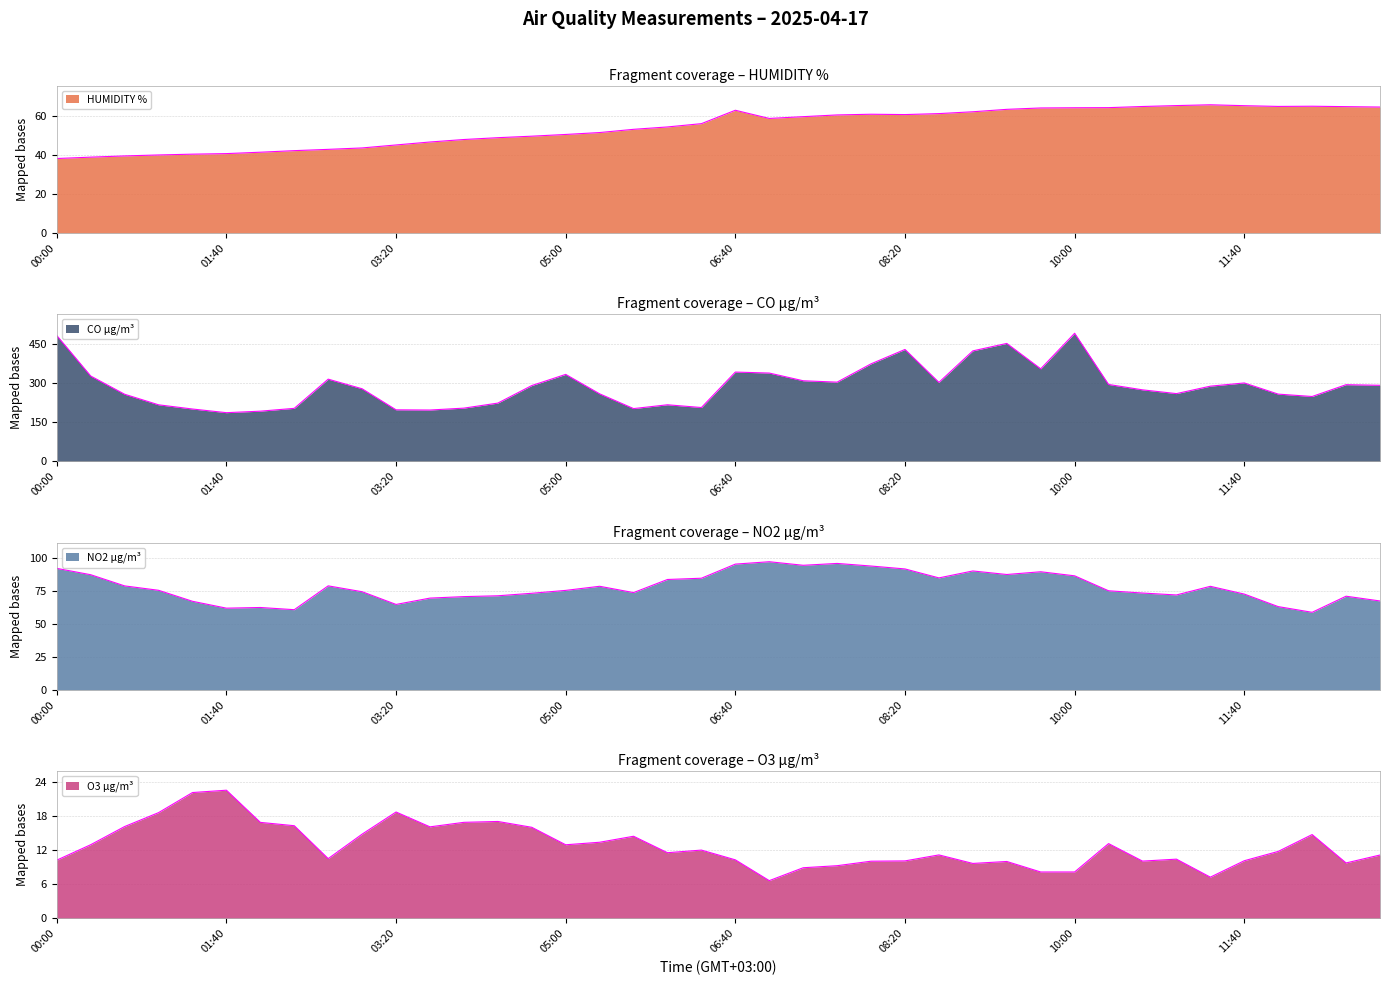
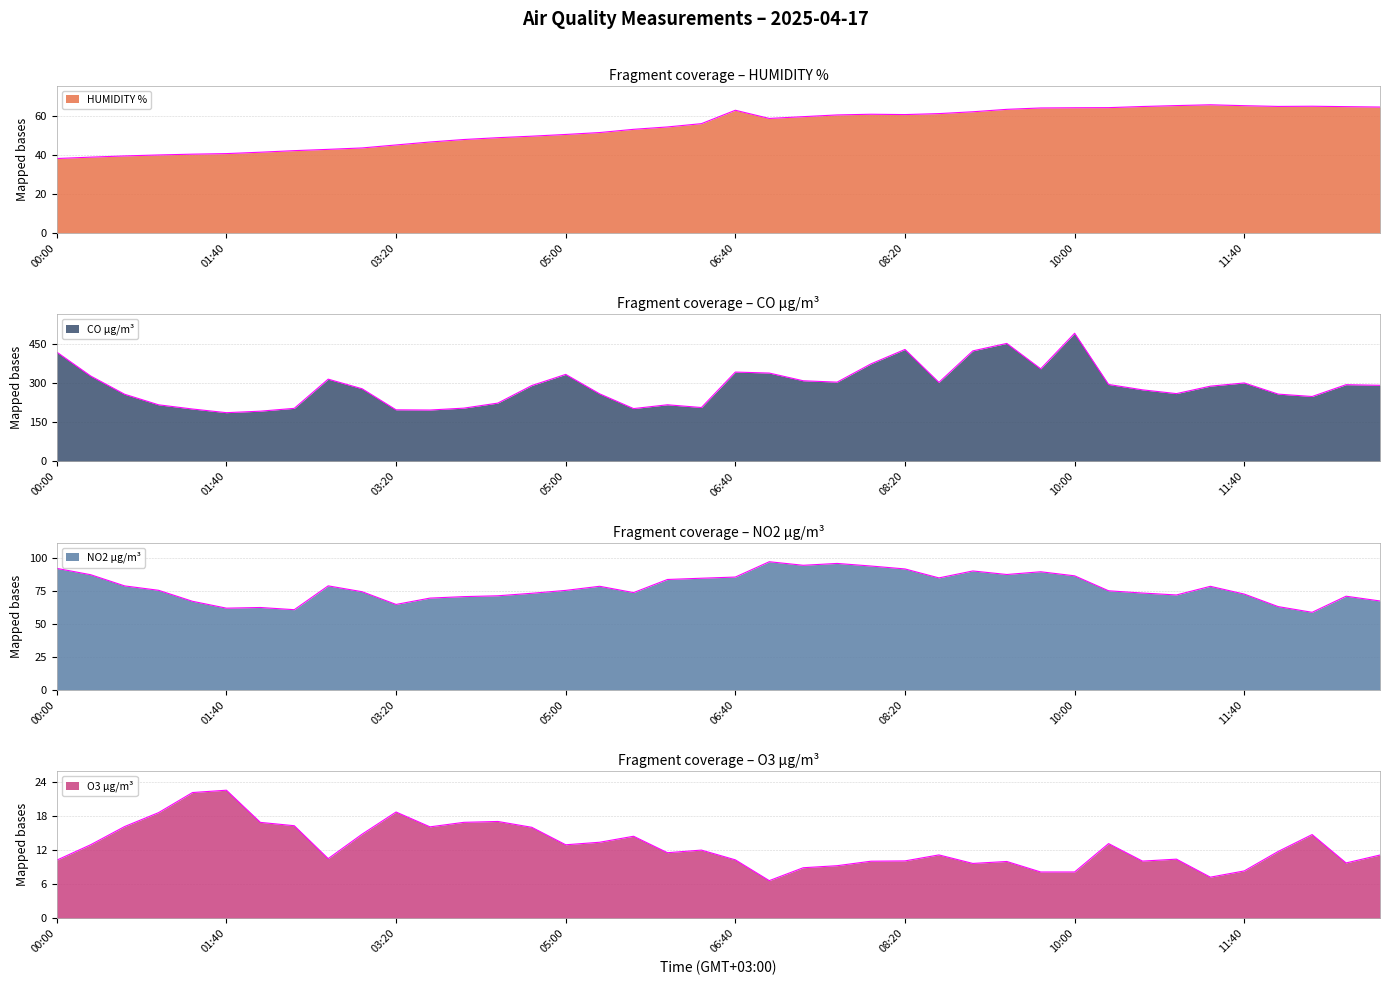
  {
    "Fragment coverage – HUMIDITY %": {
      "00:00": 38,
      "01:40": 41,
      "03:20": 45,
      "05:00": 51,
      "06:40": 63,
      "08:20": 61,
      "10:00": 64,
      "11:40": 65
    },
    "Fragment coverage – CO µg/m³": {
-     "00:00": 480,
+     "00:00": 420,
      "01:40": 190,
      "03:20": 200,
      "05:00": 330,
      "06:40": 340,
      "08:20": 430,
      "10:00": 490,
      "11:40": 300
    },
    "Fragment coverage – NO2 µg/m³": {
      "00:00": 92,
      "01:40": 62,
      "03:20": 65,
      "05:00": 75,
-     "06:40": 95,
+     "06:40": 86,
      "08:20": 92,
      "10:00": 86,
      "11:40": 73
    },
    "Fragment coverage – O3 µg/m³": {
      "00:00": 10,
      "01:40": 23,
      "03:20": 19,
      "05:00": 13,
      "06:40": 10,
      "08:20": 10,
      "10:00": 8,
-     "11:40": 10
+     "11:40": 8
    }
  }
